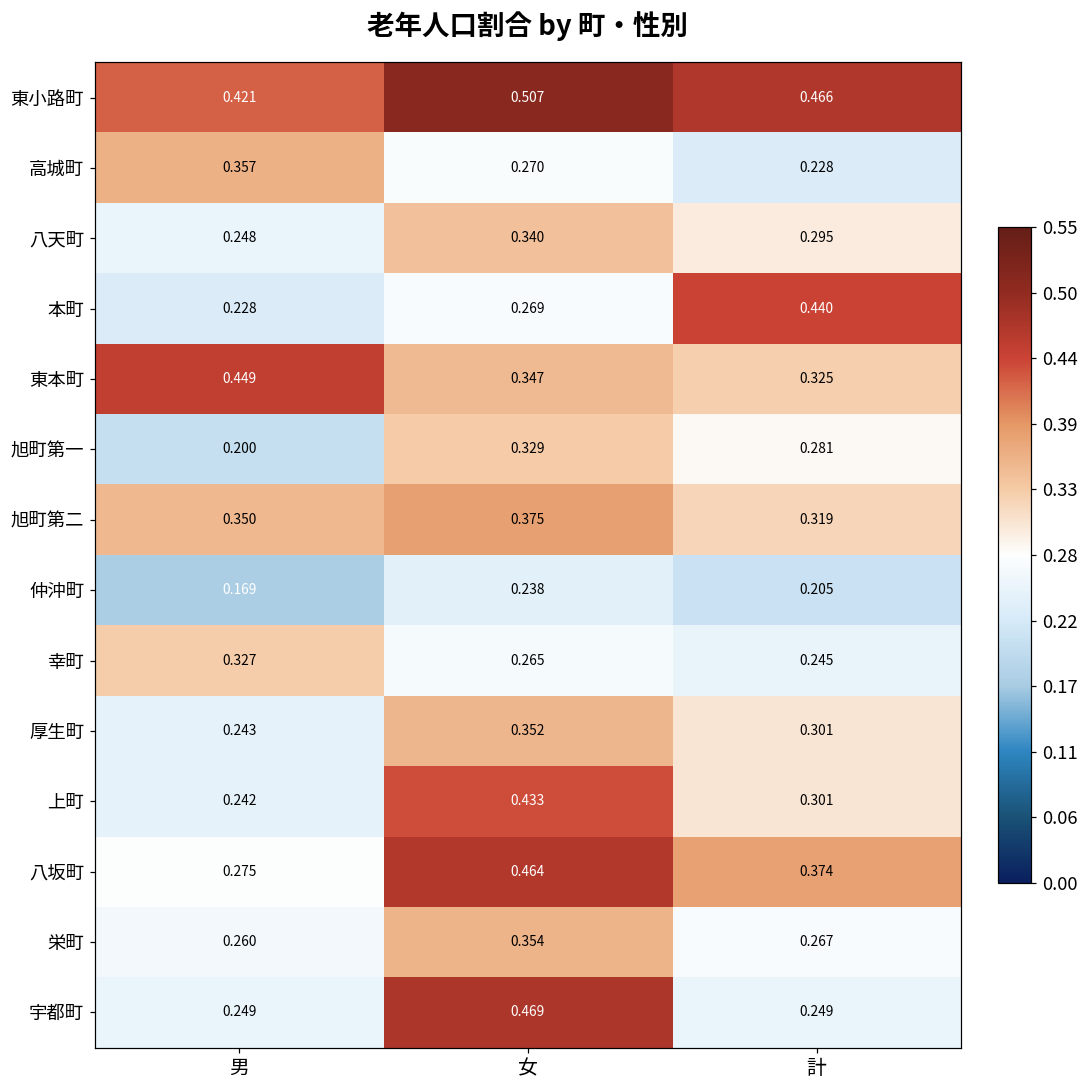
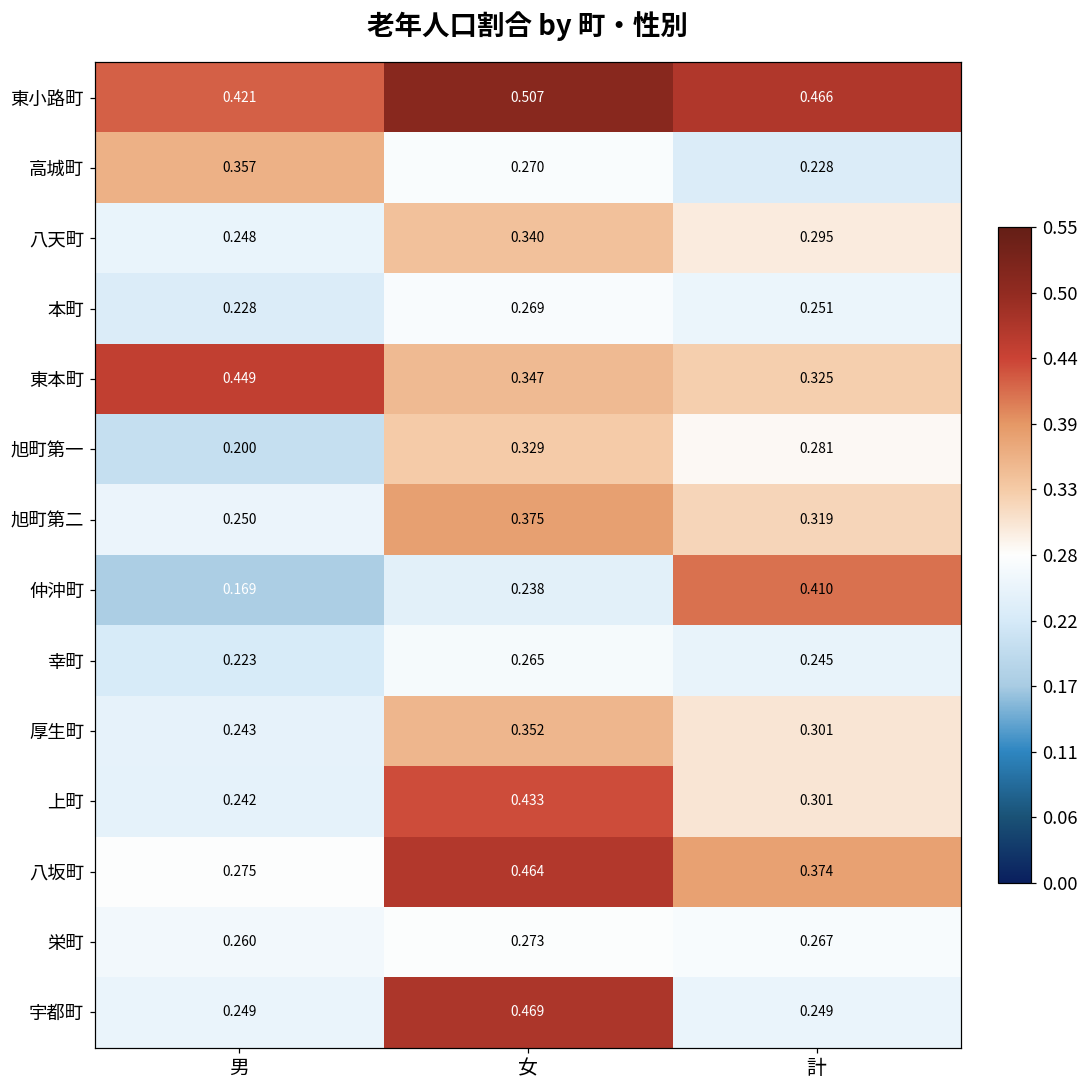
  {
    "東小路町": {
      "男": 0.421,
      "女": 0.507,
      "計": 0.466
    },
    "高城町": {
      "男": 0.357,
      "女": 0.270,
      "計": 0.228
    },
    "八天町": {
      "男": 0.248,
      "女": 0.340,
      "計": 0.295
    },
    "本町": {
      "男": 0.228,
      "女": 0.269,
-     "計": 0.440
+     "計": 0.251
    },
    "東本町": {
      "男": 0.449,
      "女": 0.347,
      "計": 0.325
    },
    "旭町第一": {
      "男": 0.200,
      "女": 0.329,
      "計": 0.281
    },
    "旭町第二": {
-     "男": 0.350,
+     "男": 0.250,
      "女": 0.375,
      "計": 0.319
    },
    "仲沖町": {
      "男": 0.169,
      "女": 0.238,
-     "計": 0.205
+     "計": 0.410
    },
    "幸町": {
-     "男": 0.327,
+     "男": 0.223,
      "女": 0.265,
      "計": 0.245
    },
    "厚生町": {
      "男": 0.243,
      "女": 0.352,
      "計": 0.301
    },
    "上町": {
      "男": 0.242,
      "女": 0.433,
      "計": 0.301
    },
    "八坂町": {
      "男": 0.275,
      "女": 0.464,
      "計": 0.374
    },
    "栄町": {
      "男": 0.260,
-     "女": 0.354,
+     "女": 0.273,
      "計": 0.267
    },
    "宇都町": {
      "男": 0.249,
      "女": 0.469,
      "計": 0.249
    }
  }
